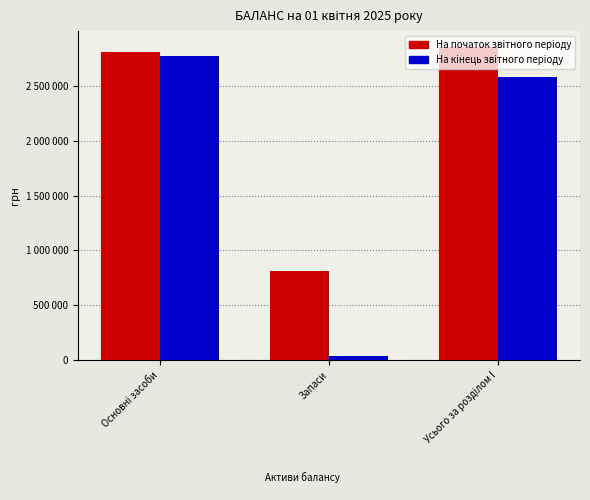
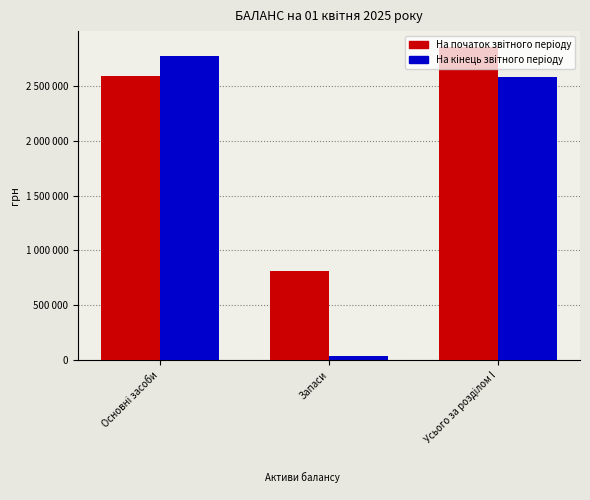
  {
    "На початок звітного періоду": {
-     "Основні засоби": 2800000,
+     "Основні засоби": 2590000,
      "Запаси": 810000
    },
    "На кінець звітного періоду": {
      "Основні засоби": 2770000,
      "Запаси": 40000,
      "Усього за розділом І": 2570000
    }
  }
